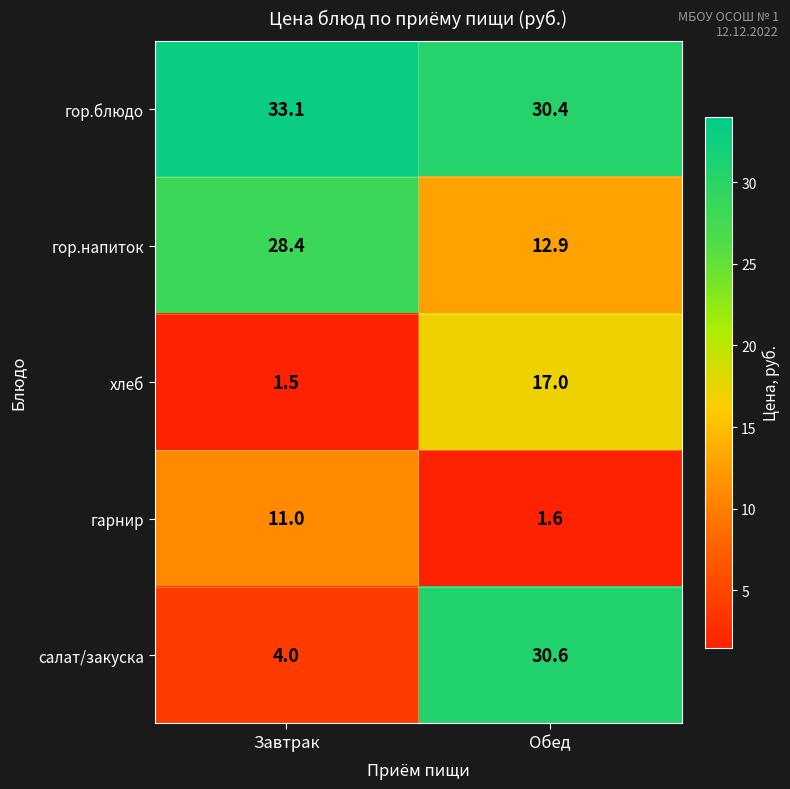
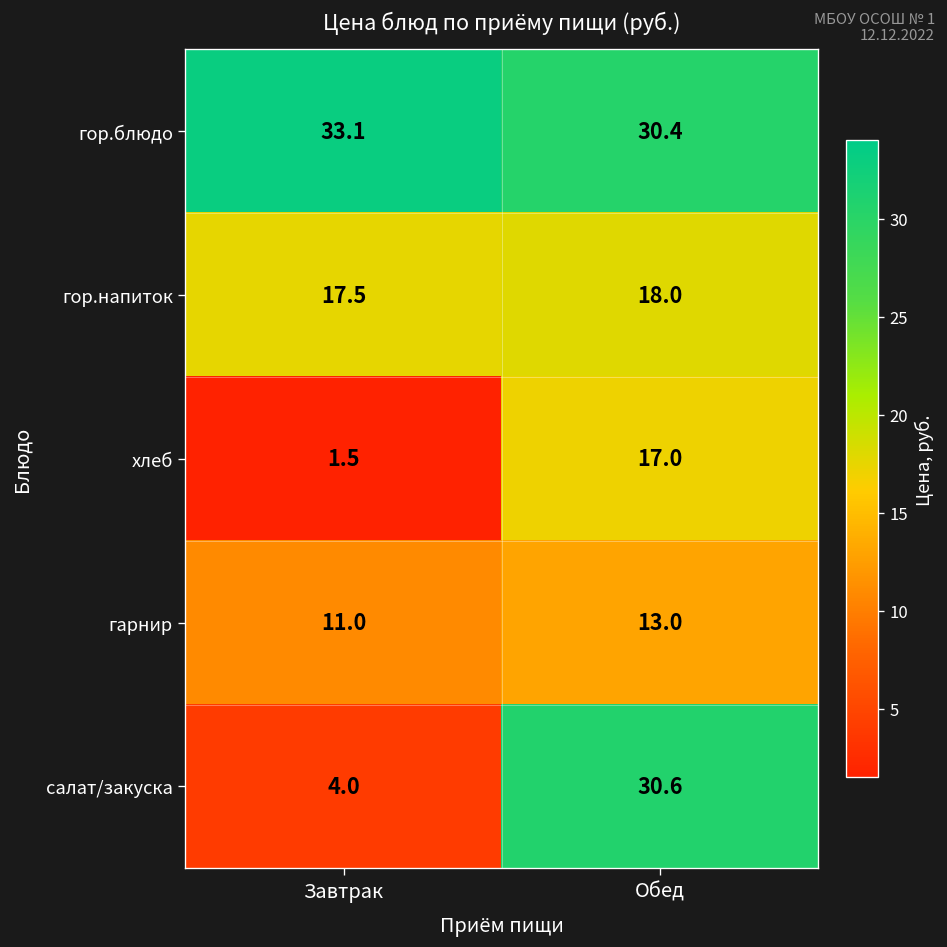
  {
    "гор.блюдо": {
      "Завтрак": 33.1,
      "Обед": 30.4
    },
    "гор.напиток": {
-     "Завтрак": 28.4,
-     "Обед": 12.9
+     "Завтрак": 17.5,
+     "Обед": 18.0
    },
    "хлеб": {
      "Завтрак": 1.5,
      "Обед": 17.0
    },
    "гарнир": {
      "Завтрак": 11.0,
-     "Обед": 1.6
+     "Обед": 13.0
    },
    "салат/закуска": {
      "Завтрак": 4.0,
      "Обед": 30.6
    }
  }
